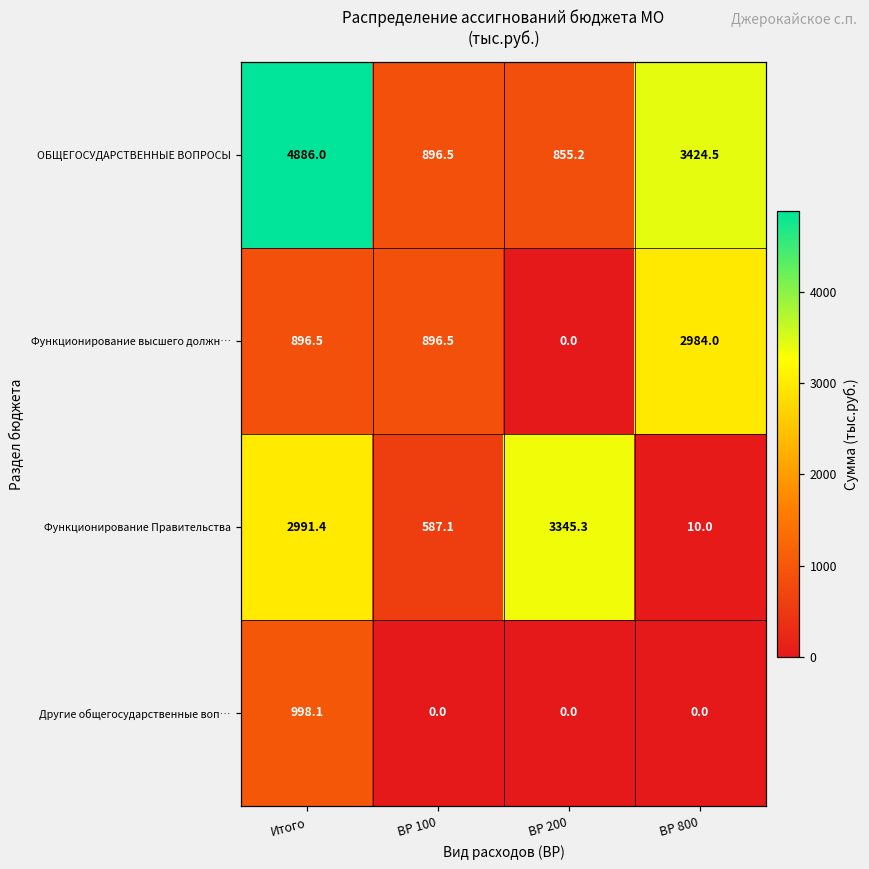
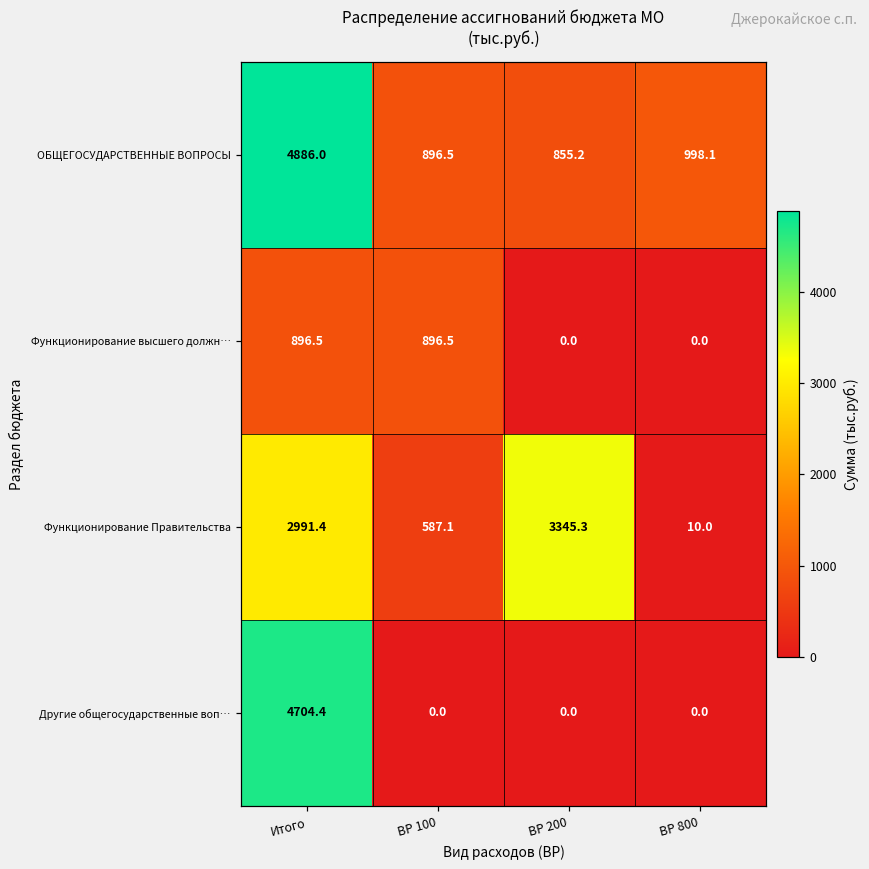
  {
    "ОБЩЕГОСУДАРСТВЕННЫЕ ВОПРОСЫ": {
      "Итого": 4886.0,
      "ВР 100": 896.5,
      "ВР 200": 855.2,
-     "ВР 800": 3424.5
+     "ВР 800": 998.1
    },
    "Функционирование высшего должн…": {
      "Итого": 896.5,
      "ВР 100": 896.5,
      "ВР 200": 0.0,
-     "ВР 800": 2984.0
+     "ВР 800": 0.0
    },
    "Функционирование Правительства": {
      "Итого": 2991.4,
      "ВР 100": 587.1,
      "ВР 200": 3345.3,
      "ВР 800": 10.0
    },
    "Другие общегосударственные воп…": {
-     "Итого": 998.1,
+     "Итого": 4704.4,
      "ВР 100": 0.0,
      "ВР 200": 0.0,
      "ВР 800": 0.0
    }
  }
